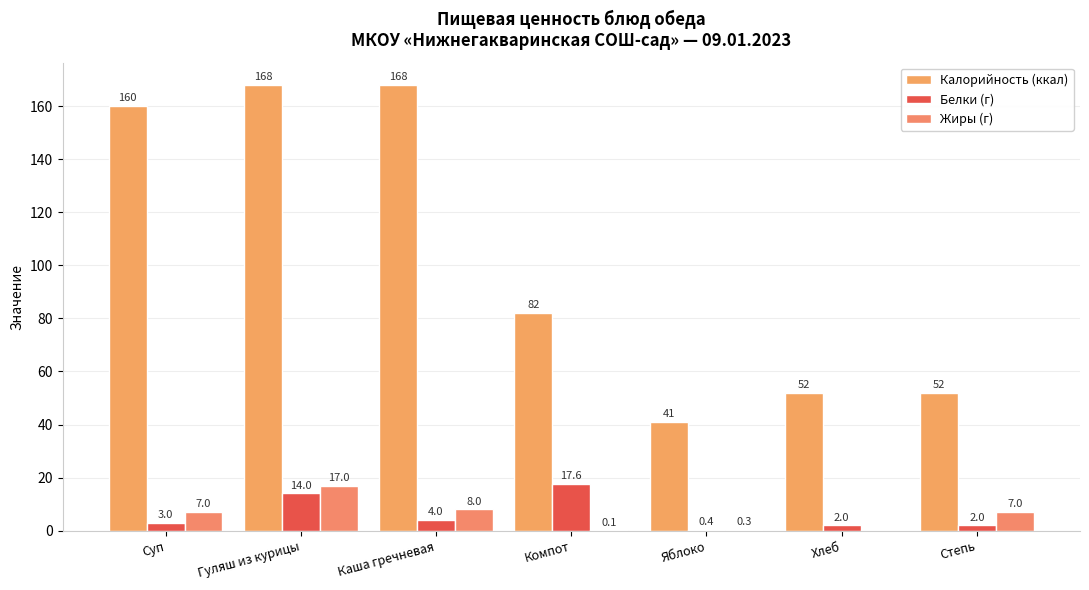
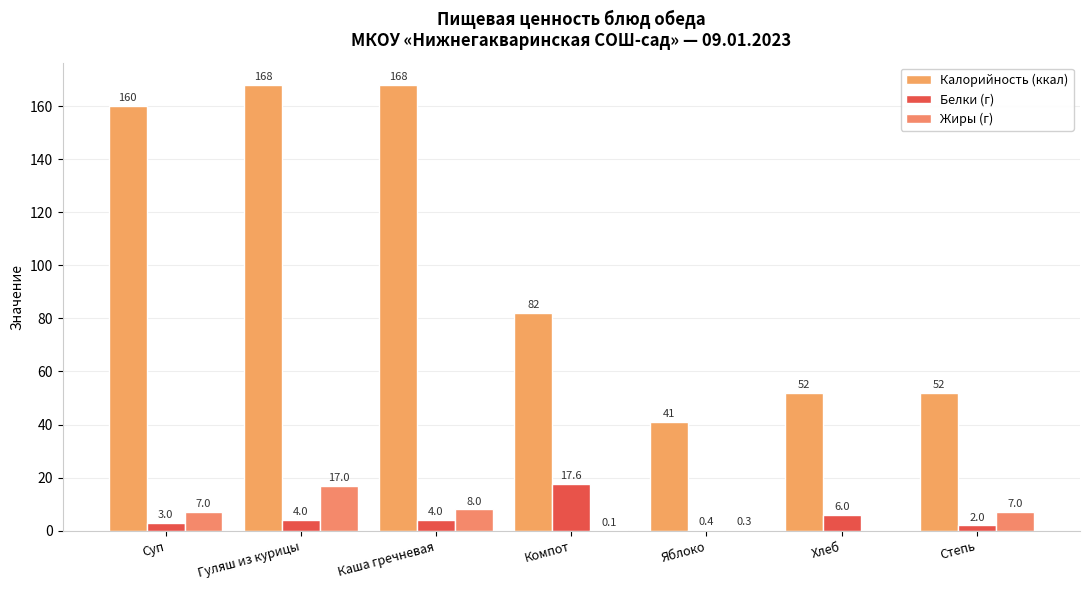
  {
    "Белки (г)": {
      "Суп": 3.0,
-     "Гуляш из курицы": 14.0,
+     "Гуляш из курицы": 4.0,
      "Каша гречневая": 4.0,
      "Компот": 17.6,
      "Яблоко": 0.4,
-     "Хлеб": 2.0,
+     "Хлеб": 6.0,
      "Степь": 2.0
    }
  }
